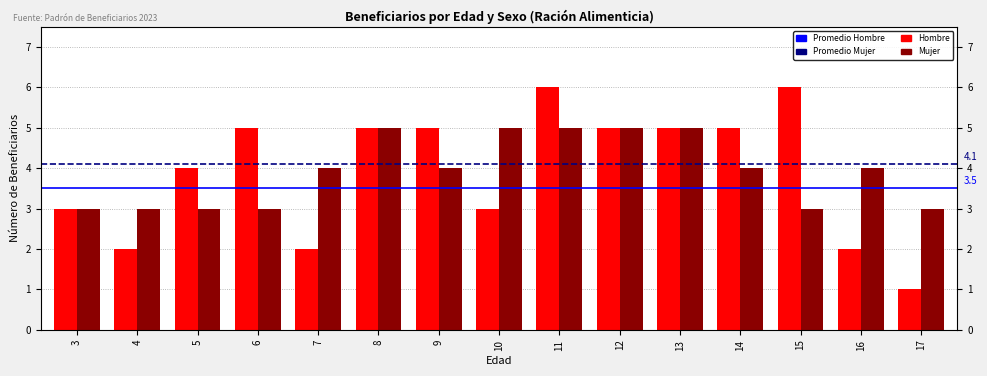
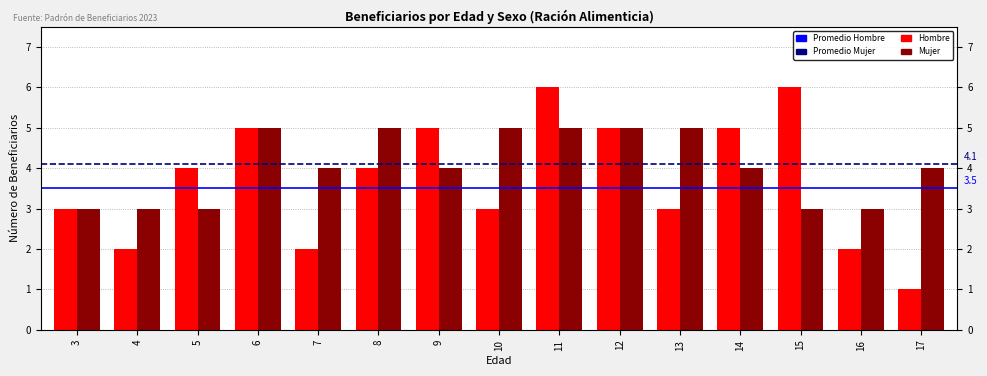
  {
    "Hombre": {
      "3": 3,
      "4": 2,
      "5": 4,
      "6": 5,
      "7": 2,
-     "8": 5,
+     "8": 4,
      "9": 5,
      "10": 3,
      "11": 6,
      "12": 5,
-     "13": 5,
+     "13": 3,
      "14": 5,
      "15": 6,
      "16": 2,
      "17": 1
    },
    "Mujer": {
      "3": 3,
      "4": 3,
      "5": 3,
-     "6": 3,
+     "6": 5,
      "7": 4,
      "8": 5,
      "9": 4,
      "10": 5,
      "11": 5,
      "12": 5,
      "13": 5,
      "14": 4,
      "15": 3,
-     "16": 4,
-     "17": 3
+     "16": 3,
+     "17": 4
    }
  }
